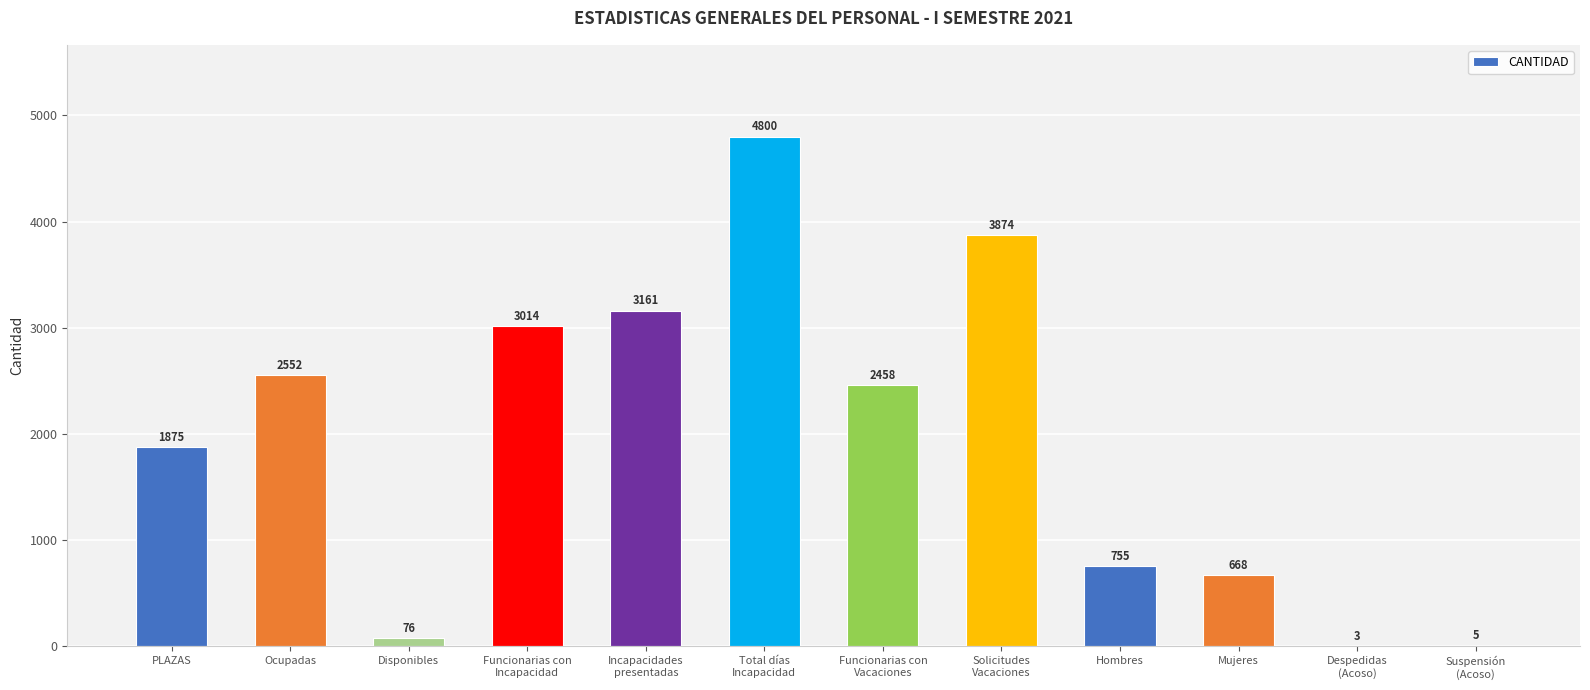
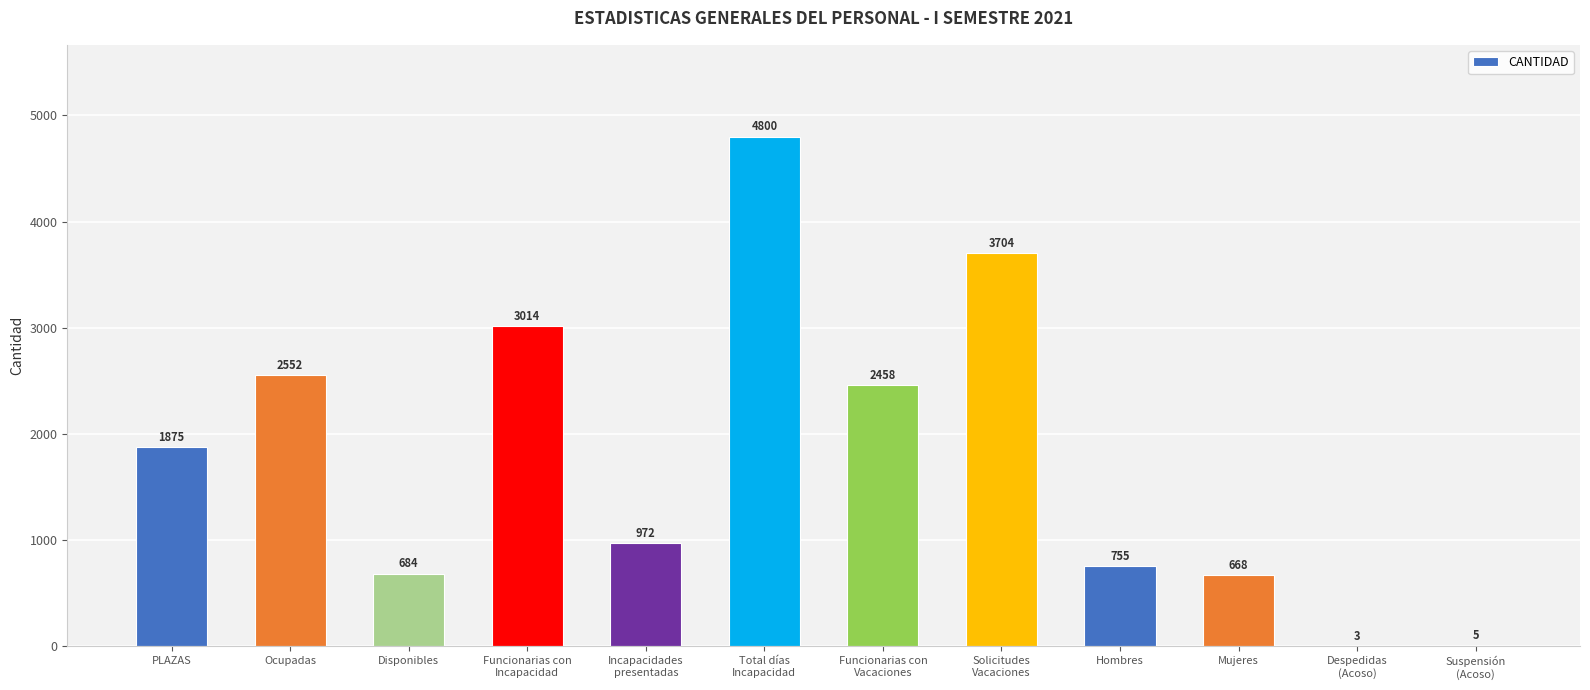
  {
    "PLAZAS": 1875,
    "Ocupadas": 2552,
-   "Disponibles": 76,
+   "Disponibles": 684,
    "Funcionarias con Incapacidad": 3014,
-   "Incapacidades presentadas": 3161,
+   "Incapacidades presentadas": 972,
    "Total días Incapacidad": 4800,
    "Funcionarias con Vacaciones": 2458,
-   "Solicitudes Vacaciones": 3874,
+   "Solicitudes Vacaciones": 3704,
    "Hombres": 755,
    "Mujeres": 668,
    "Despedidas (Acoso)": 3,
    "Suspensión (Acoso)": 5
  }
